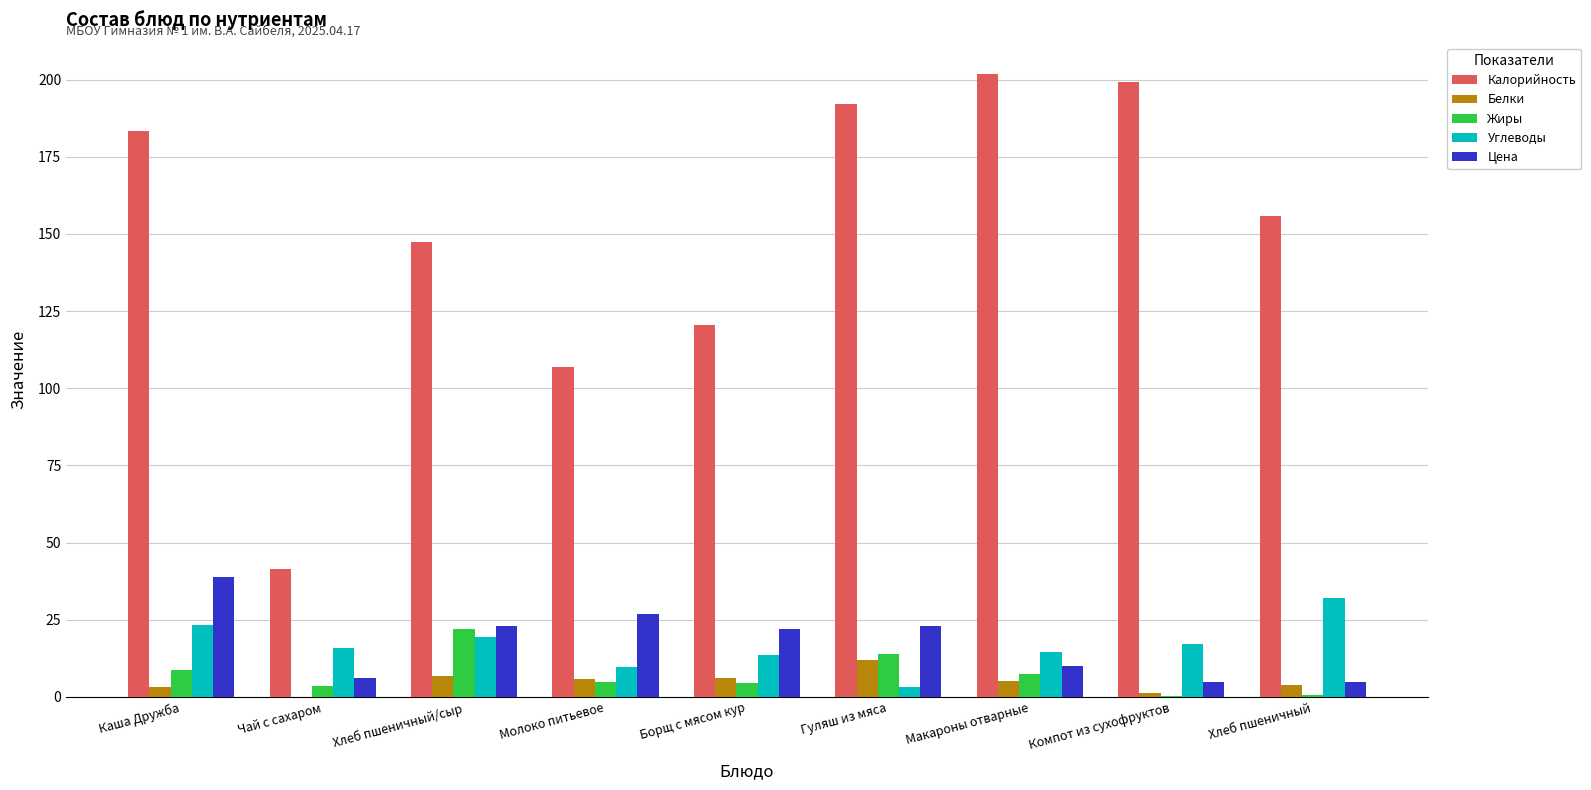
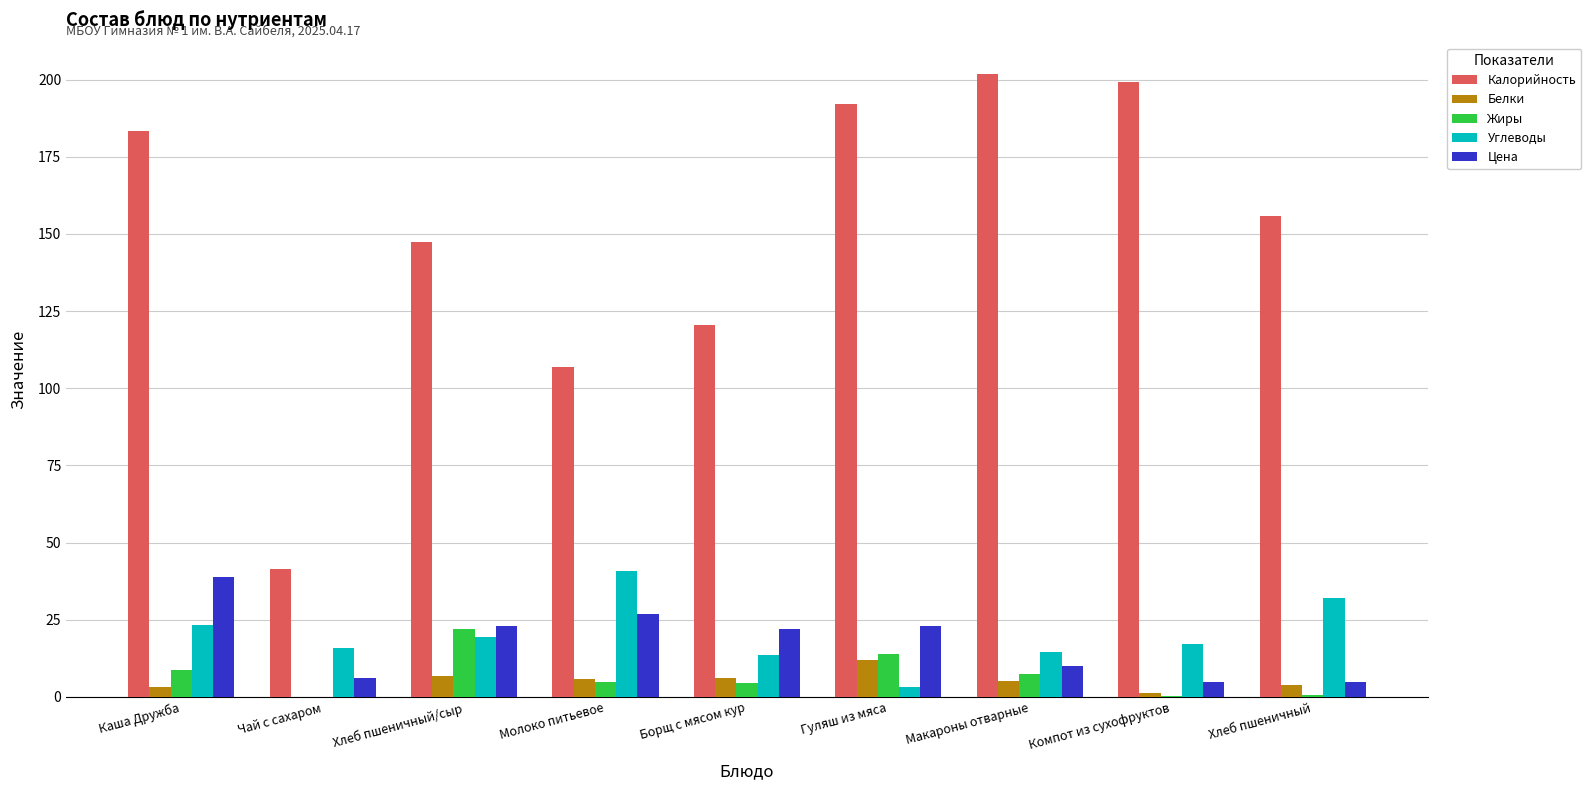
  {
    "Калорийность": {
      "Каша Дружба": 183,
      "Чай с сахаром": 42,
      "Хлеб пшеничный/сыр": 148,
      "Молоко питьевое": 107,
      "Борщ с мясом кур": 121,
      "Гуляш из мяса": 192,
      "Макароны отварные": 202,
      "Компот из сухофруктов": 199,
      "Хлеб пшеничный": 156
    },
    "Белки": {
      "Каша Дружба": 3,
      "Чай с сахаром": 0,
      "Хлеб пшеничный/сыр": 7,
      "Молоко питьевое": 6,
      "Борщ с мясом кур": 6,
      "Гуляш из мяса": 12,
      "Макароны отварные": 5,
      "Компот из сухофруктов": 1,
      "Хлеб пшеничный": 4
    },
    "Жиры": {
      "Каша Дружба": 9,
-     "Чай с сахаром": 3,
+     "Чай с сахаром": 0,
      "Хлеб пшеничный/сыр": 22,
      "Молоко питьевое": 5,
      "Борщ с мясом кур": 5,
      "Гуляш из мяса": 14,
      "Макароны отварные": 8
    },
    "Углеводы": {
      "Каша Дружба": 23,
      "Чай с сахаром": 16,
      "Хлеб пшеничный/сыр": 19,
-     "Молоко питьевое": 10,
+     "Молоко питьевое": 41,
      "Борщ с мясом кур": 14,
      "Гуляш из мяса": 3,
      "Макароны отварные": 15,
      "Компот из сухофруктов": 17,
      "Хлеб пшеничный": 32
    },
    "Цена": {
      "Каша Дружба": 39,
      "Чай с сахаром": 6,
      "Хлеб пшеничный/сыр": 23,
      "Молоко питьевое": 27,
      "Борщ с мясом кур": 22,
      "Гуляш из мяса": 23,
      "Макароны отварные": 10,
      "Компот из сухофруктов": 5,
      "Хлеб пшеничный": 5
    }
  }
